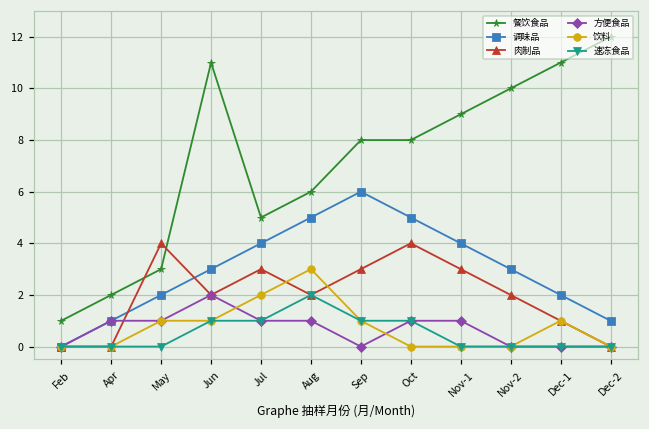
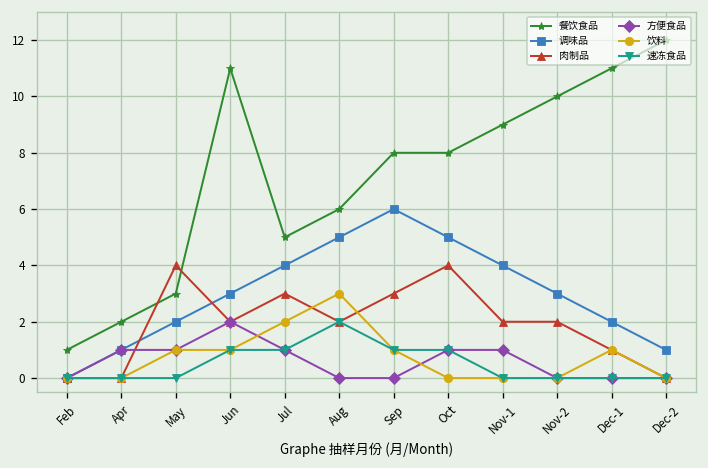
  {
    "餐饮食品": {
      "Feb": 1,
      "Apr": 2,
      "May": 3,
      "Jun": 11,
      "Jul": 5,
      "Aug": 6,
      "Sep": 8,
      "Oct": 8,
      "Nov-1": 9,
      "Nov-2": 10,
      "Dec-1": 11
    },
    "调味品": {
      "May": 2,
      "Jun": 3,
      "Jul": 4,
      "Aug": 5,
      "Sep": 6,
      "Oct": 5,
      "Nov-1": 4,
      "Nov-2": 3,
      "Dec-1": 2,
      "Dec-2": 1
    },
    "肉制品": {
      "May": 4,
      "Jul": 3,
      "Sep": 3,
      "Oct": 4,
-     "Nov-1": 3,
+     "Nov-1": 2,
      "Nov-2": 2
    },
    "方便食品": {
-     "Aug": 1,
+     "Aug": 0,
      "Sep": 0,
      "Nov-1": 1
    },
    "饮料": {
      "Jul": 2,
      "Aug": 3,
      "Oct": 0
    },
    "速冻食品": {
      "May": 0
    }
  }
